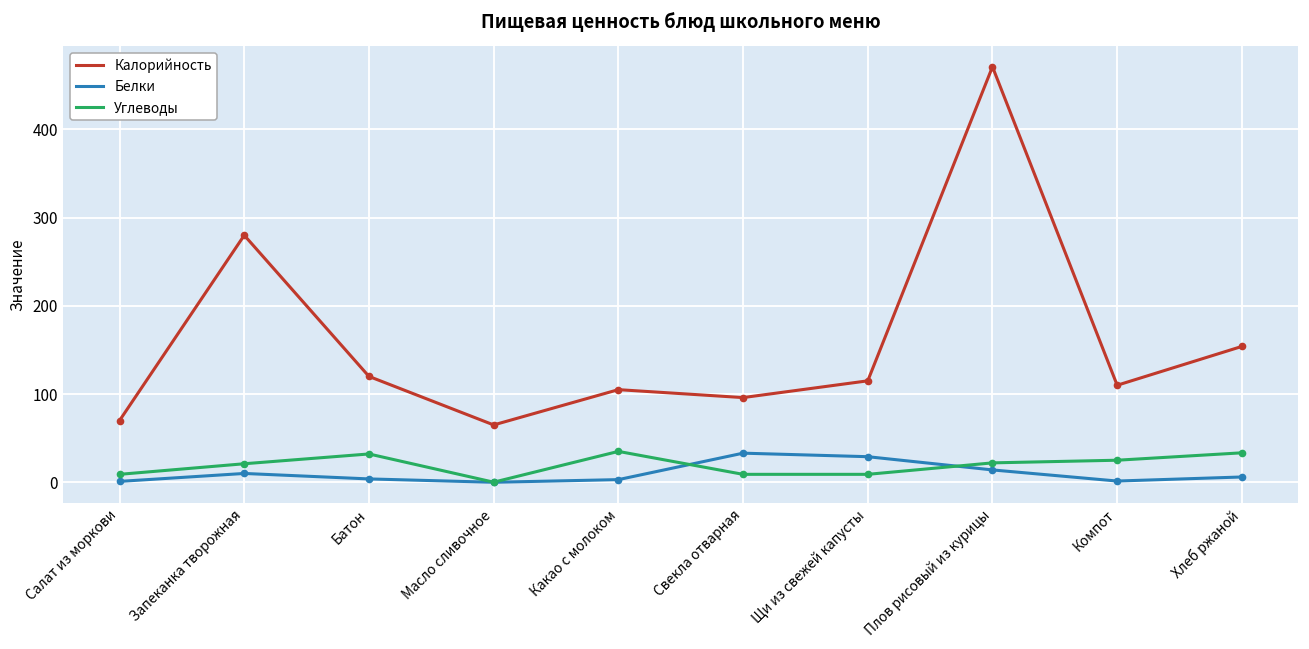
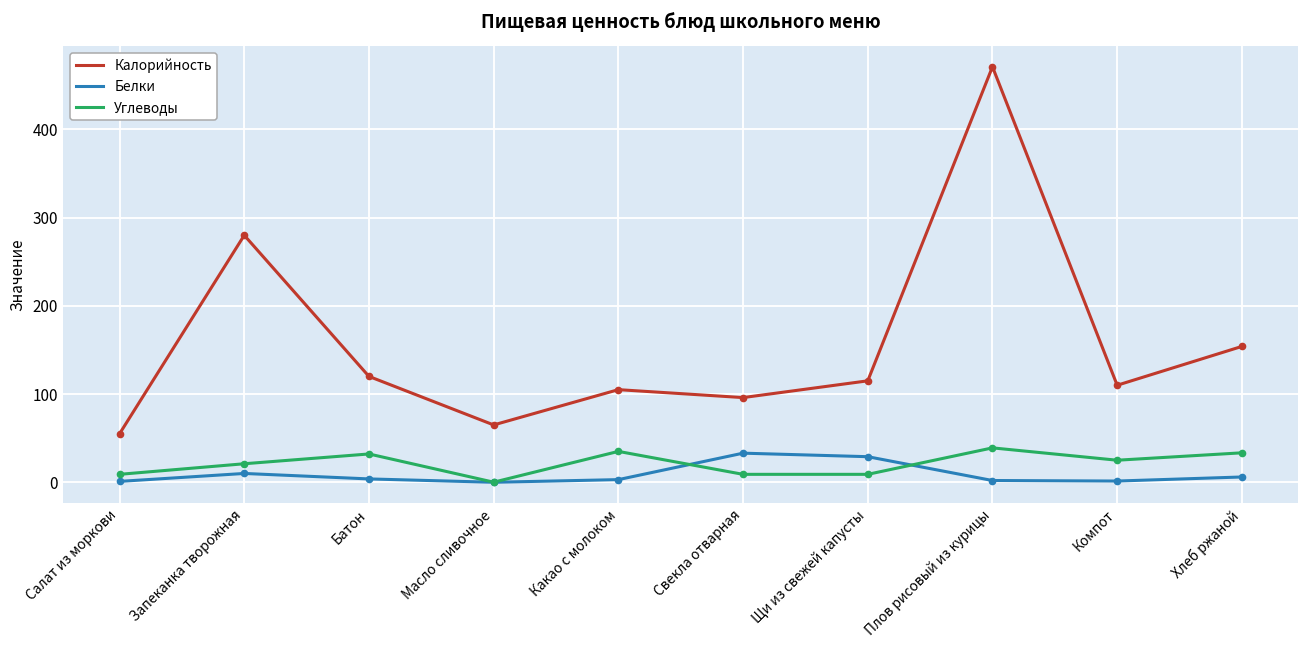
  {
    "Калорийность": {
-     "Салат из моркови": 70,
+     "Салат из моркови": 60,
      "Запеканка творожная": 280,
      "Батон": 120,
      "Масло сливочное": 70,
      "Какао с молоком": 110,
      "Свекла отварная": 100,
      "Щи из свежей капусты": 120,
      "Плов рисовый из курицы": 470,
      "Компот": 110,
      "Хлеб ржаной": 150
    },
    "Белки": {
      "Салат из моркови": 0,
      "Запеканка творожная": 10,
      "Батон": 0,
      "Какао с молоком": 0,
      "Свекла отварная": 30,
      "Щи из свежей капусты": 30,
-     "Плов рисовый из курицы": 10,
+     "Плов рисовый из курицы": 0,
      "Компот": 0,
      "Хлеб ржаной": 10
    },
    "Углеводы": {
      "Салат из моркови": 10,
      "Запеканка творожная": 20,
      "Батон": 30,
      "Какао с молоком": 40,
      "Свекла отварная": 10,
      "Щи из свежей капусты": 10,
-     "Плов рисовый из курицы": 20,
+     "Плов рисовый из курицы": 40,
      "Компот": 30,
      "Хлеб ржаной": 30
    }
  }
